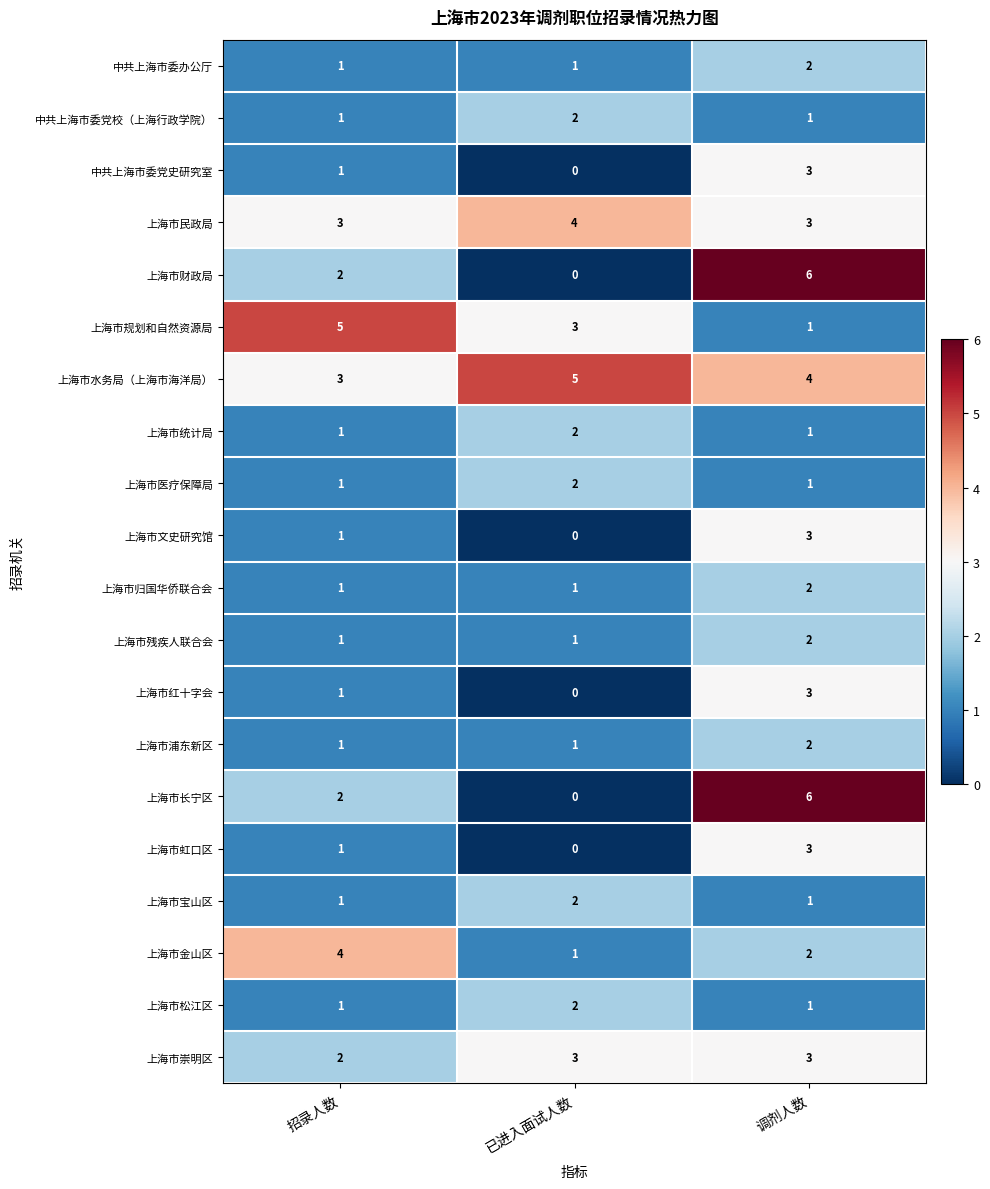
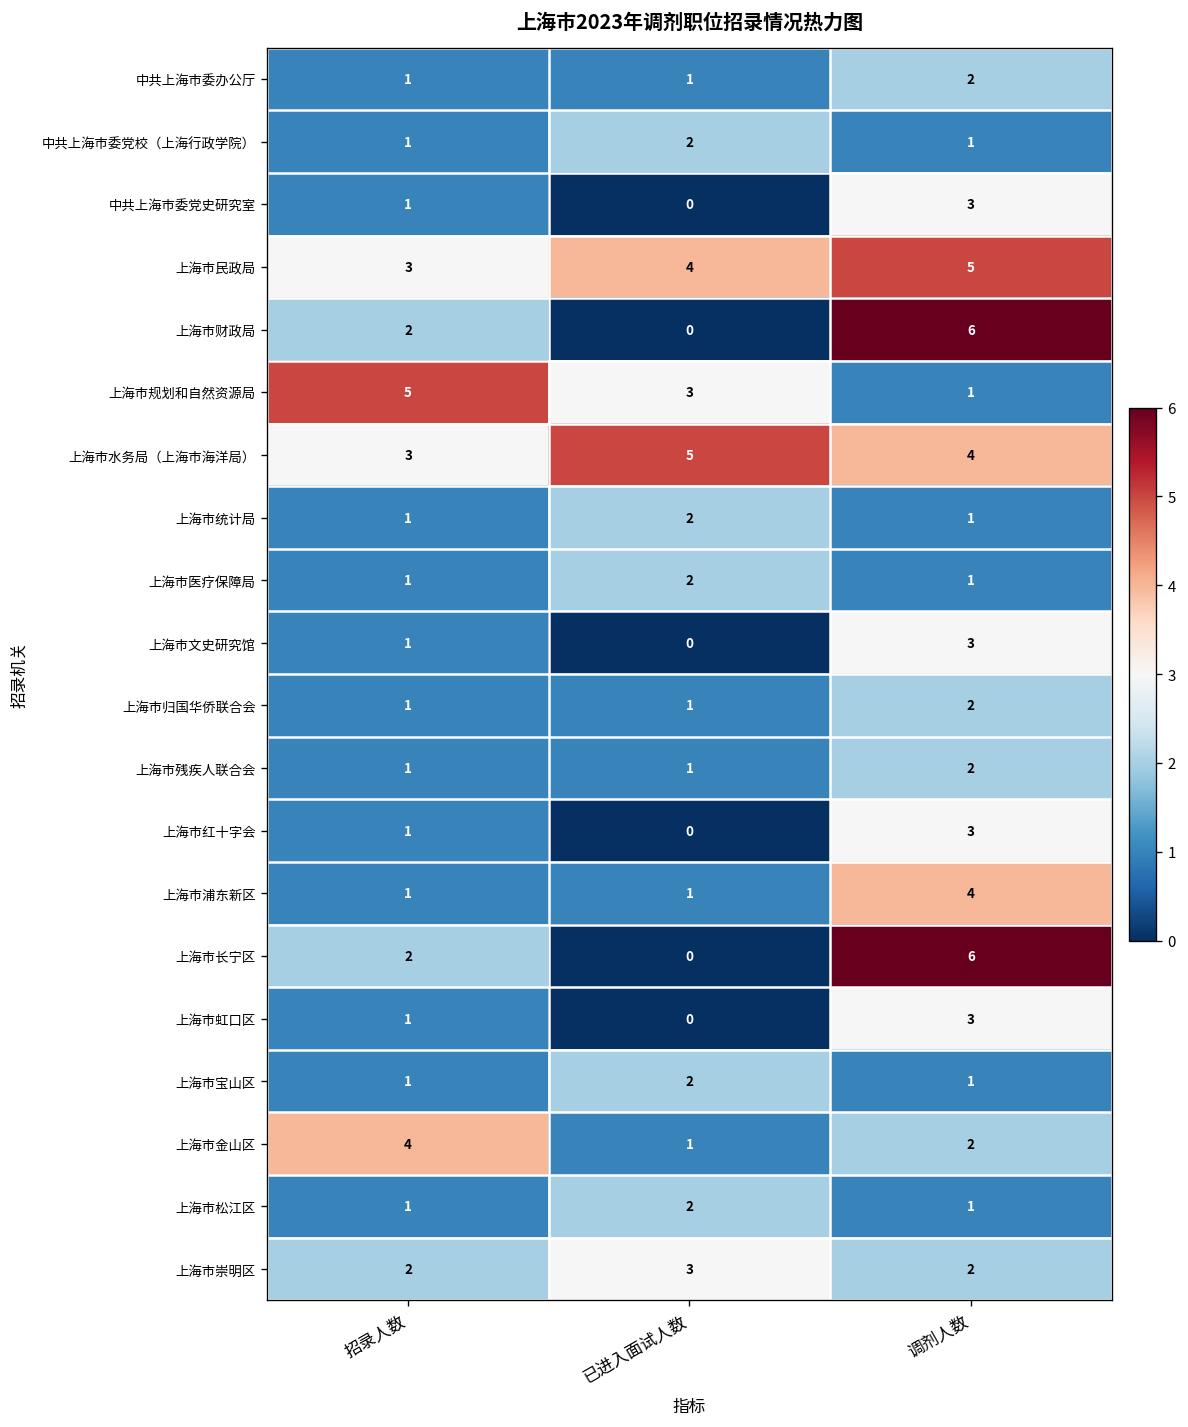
  {
    "中共上海市委办公厅": {
      "招录人数": 1,
      "已进入面试人数": 1,
      "调剂人数": 2
    },
    "中共上海市委党校（上海行政学院）": {
      "招录人数": 1,
      "已进入面试人数": 2,
      "调剂人数": 1
    },
    "中共上海市委党史研究室": {
      "招录人数": 1,
      "已进入面试人数": 0,
      "调剂人数": 3
    },
    "上海市民政局": {
      "招录人数": 3,
      "已进入面试人数": 4,
-     "调剂人数": 3
+     "调剂人数": 5
    },
    "上海市财政局": {
      "招录人数": 2,
      "已进入面试人数": 0,
      "调剂人数": 6
    },
    "上海市规划和自然资源局": {
      "招录人数": 5,
      "已进入面试人数": 3,
      "调剂人数": 1
    },
    "上海市水务局（上海市海洋局）": {
      "招录人数": 3,
      "已进入面试人数": 5,
      "调剂人数": 4
    },
    "上海市统计局": {
      "招录人数": 1,
      "已进入面试人数": 2,
      "调剂人数": 1
    },
    "上海市医疗保障局": {
      "招录人数": 1,
      "已进入面试人数": 2,
      "调剂人数": 1
    },
    "上海市文史研究馆": {
      "招录人数": 1,
      "已进入面试人数": 0,
      "调剂人数": 3
    },
    "上海市归国华侨联合会": {
      "招录人数": 1,
      "已进入面试人数": 1,
      "调剂人数": 2
    },
    "上海市残疾人联合会": {
      "招录人数": 1,
      "已进入面试人数": 1,
      "调剂人数": 2
    },
    "上海市红十字会": {
      "招录人数": 1,
      "已进入面试人数": 0,
      "调剂人数": 3
    },
    "上海市浦东新区": {
      "招录人数": 1,
      "已进入面试人数": 1,
-     "调剂人数": 2
+     "调剂人数": 4
    },
    "上海市长宁区": {
      "招录人数": 2,
      "已进入面试人数": 0,
      "调剂人数": 6
    },
    "上海市虹口区": {
      "招录人数": 1,
      "已进入面试人数": 0,
      "调剂人数": 3
    },
    "上海市宝山区": {
      "招录人数": 1,
      "已进入面试人数": 2,
      "调剂人数": 1
    },
    "上海市金山区": {
      "招录人数": 4,
      "已进入面试人数": 1,
      "调剂人数": 2
    },
    "上海市松江区": {
      "招录人数": 1,
      "已进入面试人数": 2,
      "调剂人数": 1
    },
    "上海市崇明区": {
      "招录人数": 2,
      "已进入面试人数": 3,
-     "调剂人数": 3
+     "调剂人数": 2
    }
  }
